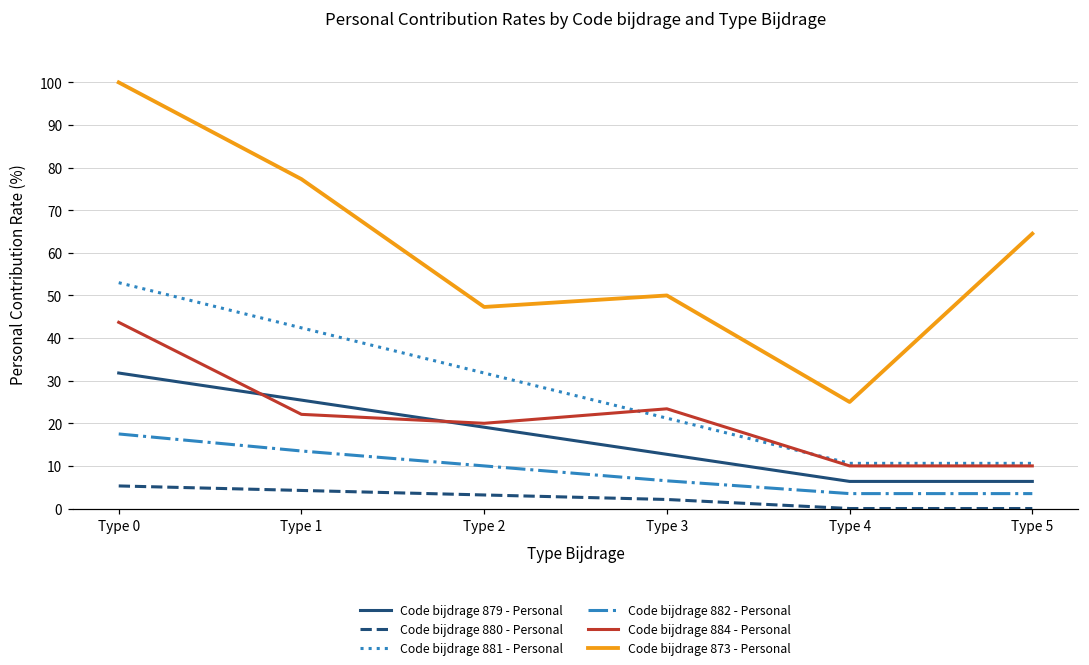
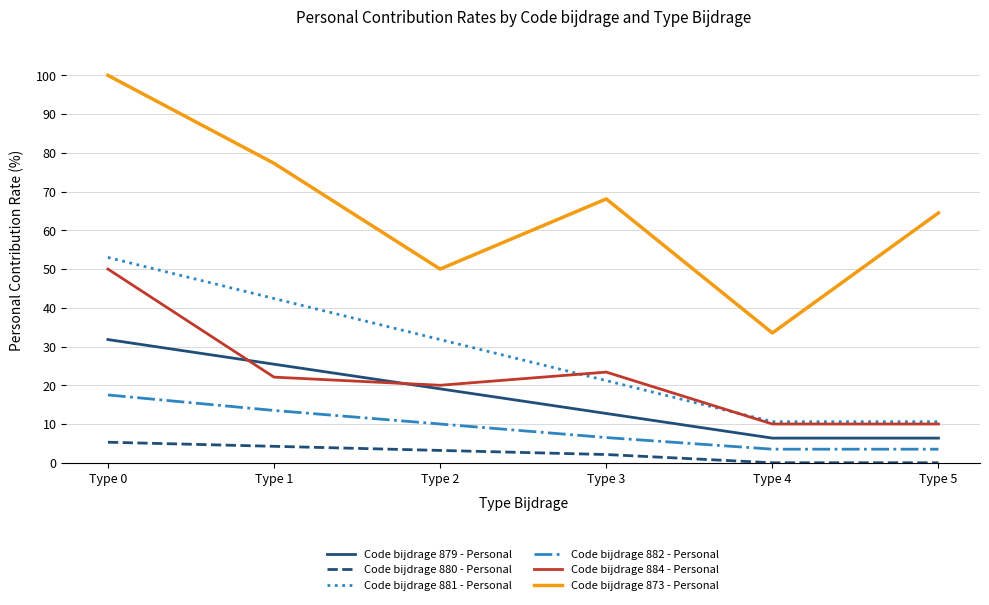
  {
    "Code bijdrage 884 - Personal": {
-     "Type 0": 44,
+     "Type 0": 50,
      "Type 1": 22,
      "Type 2": 20,
      "Type 3": 23
    },
    "Code bijdrage 873 - Personal": {
      "Type 0": 100,
      "Type 1": 77,
-     "Type 2": 47,
-     "Type 3": 50,
-     "Type 4": 25,
+     "Type 2": 50,
+     "Type 3": 68,
+     "Type 4": 34,
      "Type 5": 65
    }
  }
